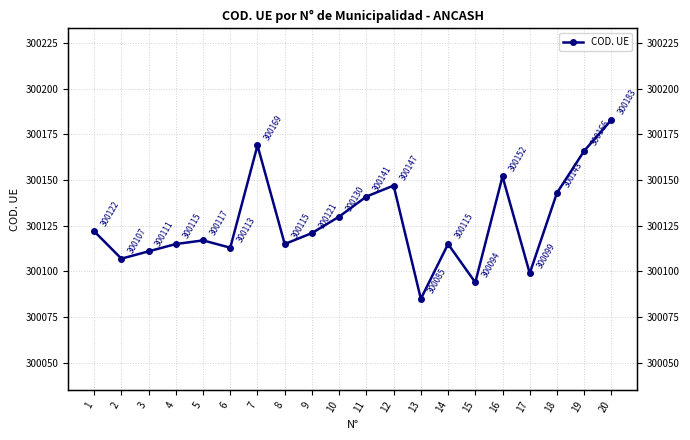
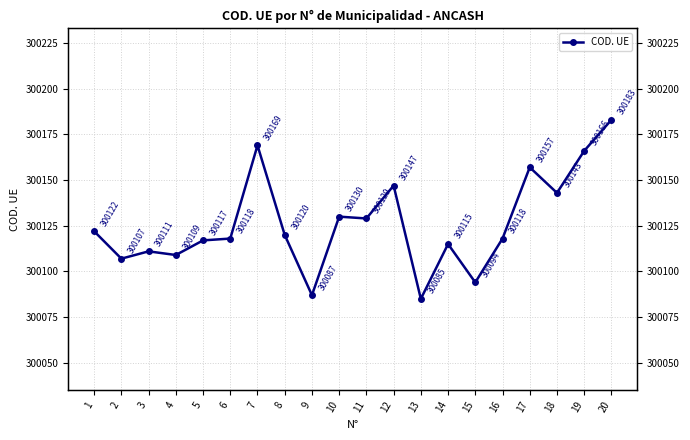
  {
    "1": 300122,
-   "4": 300115,
+   "4": 300109,
    "5": 300117,
-   "6": 300113,
+   "6": 300118,
    "7": 300169,
-   "8": 300115,
-   "9": 300121,
-   "11": 300141,
+   "8": 300120,
+   "9": 300087,
+   "11": 300129,
    "12": 300147,
    "13": 300085,
    "14": 300115,
    "15": 300094,
-   "16": 300152,
-   "17": 300099,
+   "16": 300118,
+   "17": 300157,
    "18": 300143,
    "20": 300183
  }
